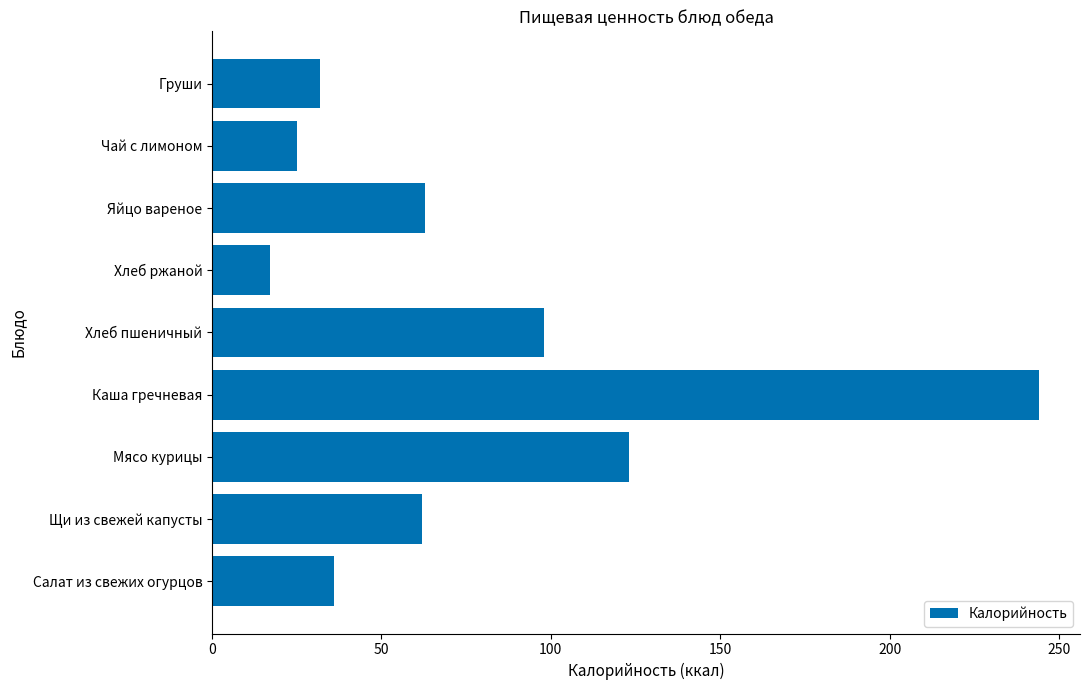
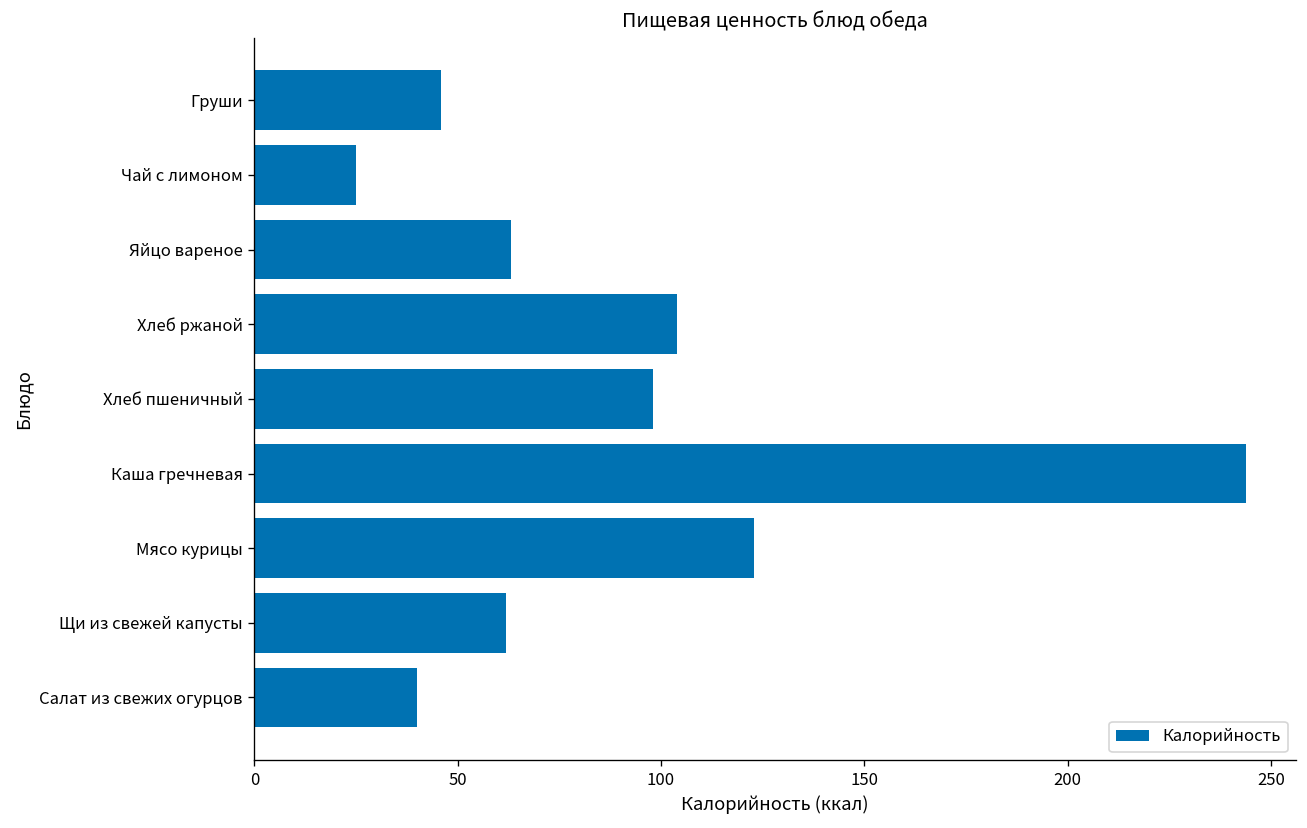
  {
-   "Груши": 32,
+   "Груши": 46,
    "Чай с лимоном": 25,
    "Яйцо вареное": 63,
-   "Хлеб ржаной": 17,
+   "Хлеб ржаной": 104,
    "Хлеб пшеничный": 98,
    "Каша гречневая": 244,
    "Мясо курицы": 123,
    "Щи из свежей капусты": 62,
-   "Салат из свежих огурцов": 36
+   "Салат из свежих огурцов": 40
  }
